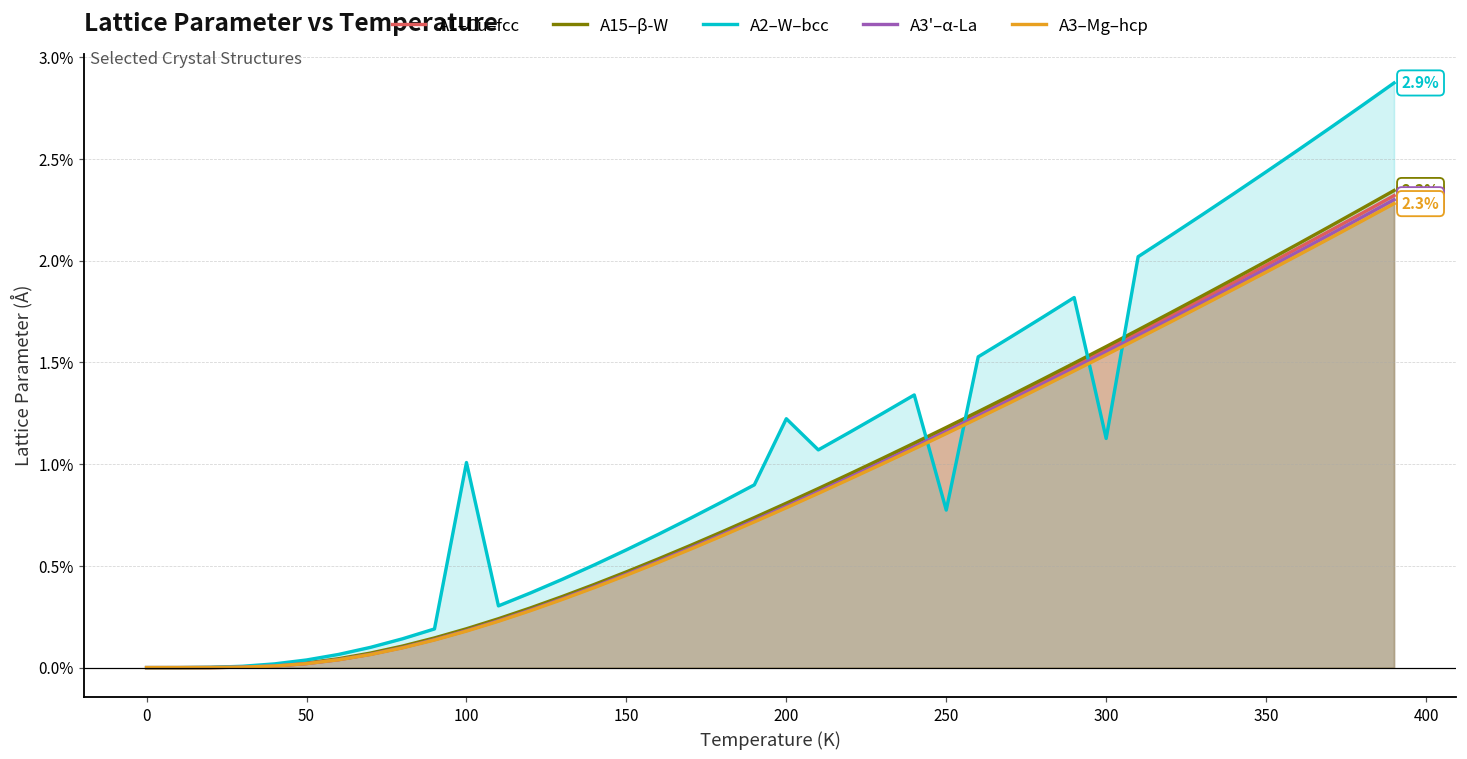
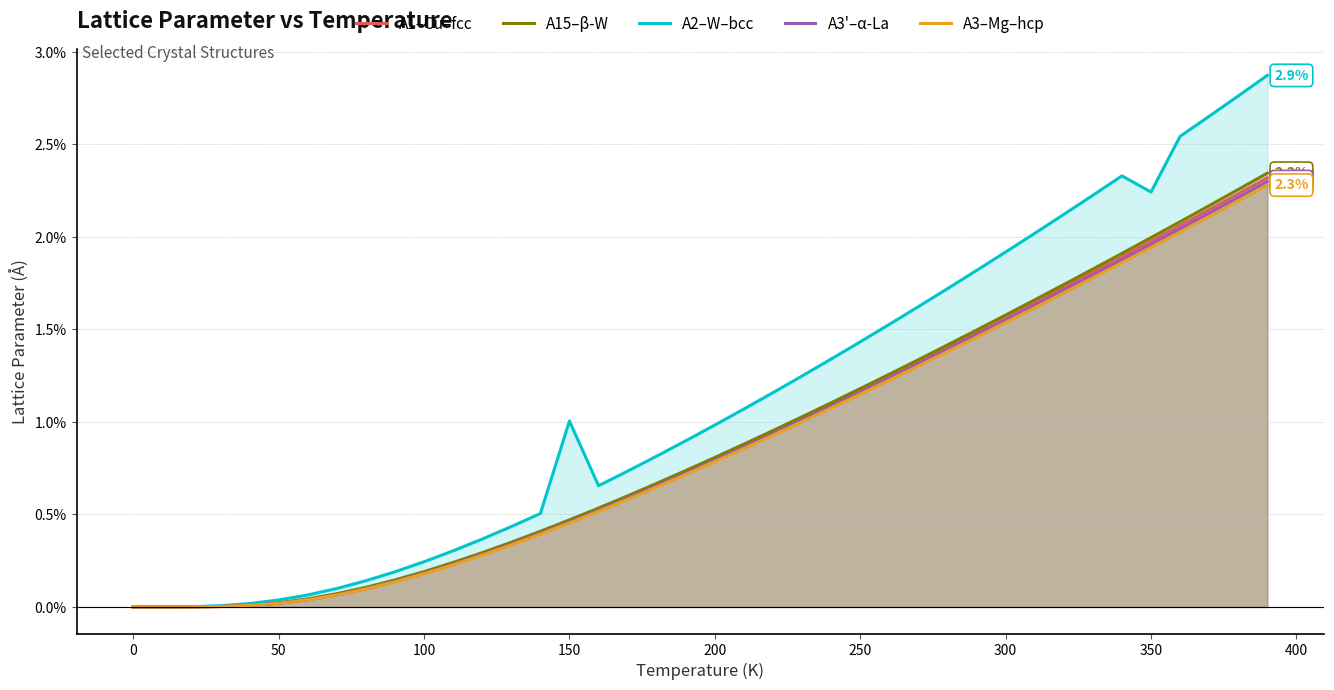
  {
    "A1–Cu–fcc": {
      "350": "1.98%"
    },
    "A15–β-W": {
      "350": "2.00%"
    },
    "A2–W–bcc": {
      "50": "0.04%",
-     "100": "1.01%",
-     "150": "0.58%",
-     "200": "1.22%",
-     "250": "0.77%",
-     "300": "1.13%",
-     "350": "2.44%"
+     "100": "0.24%",
+     "150": "1.01%",
+     "200": "0.98%",
+     "250": "1.43%",
+     "300": "1.92%",
+     "350": "2.24%"
    },
    "A3'–α-La": {
      "350": "1.96%"
    },
    "A3–Mg–hcp": {
      "350": "1.94%"
    }
  }
